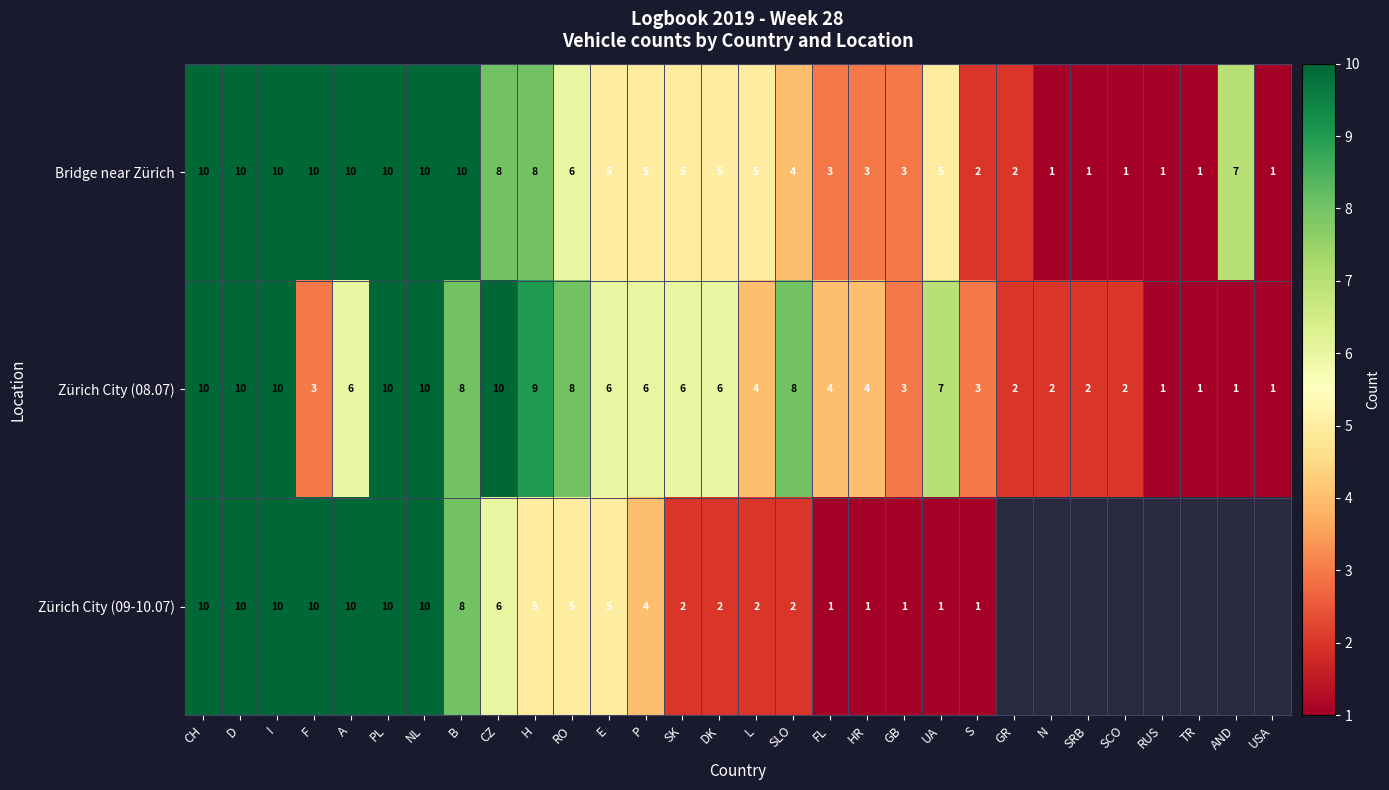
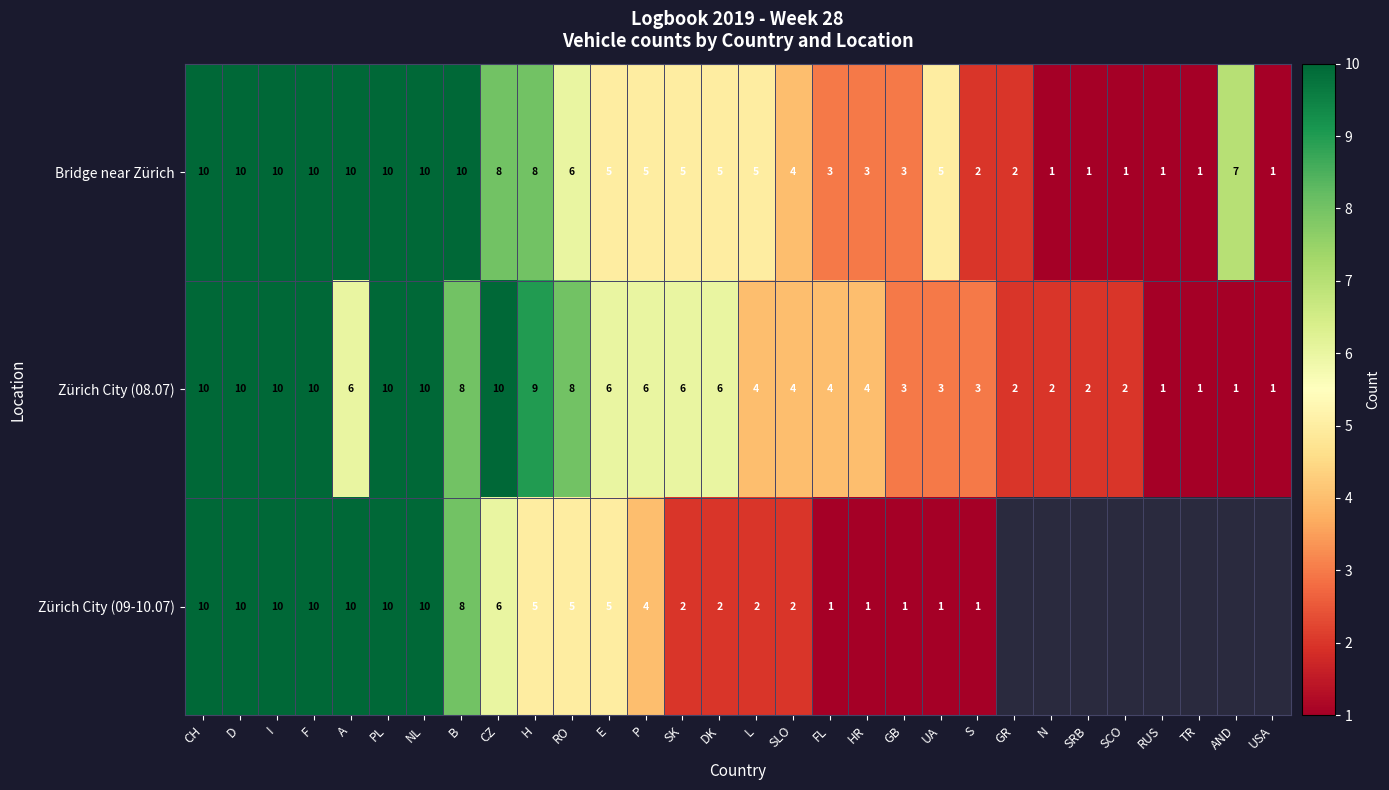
  {
    "Bridge near Zürich": {
      "CH": 10,
      "D": 10,
      "I": 10,
      "F": 10,
      "A": 10,
      "PL": 10,
      "NL": 10,
      "B": 10,
      "CZ": 8,
      "H": 8,
      "RO": 6,
      "E": 5,
      "P": 5,
      "SK": 5,
      "DK": 5,
      "L": 5,
      "SLO": 4,
      "FL": 3,
      "HR": 3,
      "GB": 3,
      "UA": 5,
      "S": 2,
      "GR": 2,
      "N": 1,
      "SRB": 1,
      "SCO": 1,
      "RUS": 1,
      "TR": 1,
      "AND": 7,
      "USA": 1
    },
    "Zürich City (08.07)": {
      "CH": 10,
      "D": 10,
      "I": 10,
-     "F": 3,
+     "F": 10,
      "A": 6,
      "PL": 10,
      "NL": 10,
      "B": 8,
      "CZ": 10,
      "H": 9,
      "RO": 8,
      "E": 6,
      "P": 6,
      "SK": 6,
      "DK": 6,
      "L": 4,
-     "SLO": 8,
+     "SLO": 4,
      "FL": 4,
      "HR": 4,
      "GB": 3,
-     "UA": 7,
+     "UA": 3,
      "S": 3,
      "GR": 2,
      "N": 2,
      "SRB": 2,
      "SCO": 2,
      "RUS": 1,
      "TR": 1,
      "AND": 1,
      "USA": 1
    },
    "Zürich City (09-10.07)": {
      "CH": 10,
      "D": 10,
      "I": 10,
      "F": 10,
      "A": 10,
      "PL": 10,
      "NL": 10,
      "B": 8,
      "CZ": 6,
      "H": 5,
      "RO": 5,
      "E": 5,
      "P": 4,
      "SK": 2,
      "DK": 2,
      "L": 2,
      "SLO": 2,
      "FL": 1,
      "HR": 1,
      "GB": 1,
      "UA": 1,
      "S": 1
    }
  }
